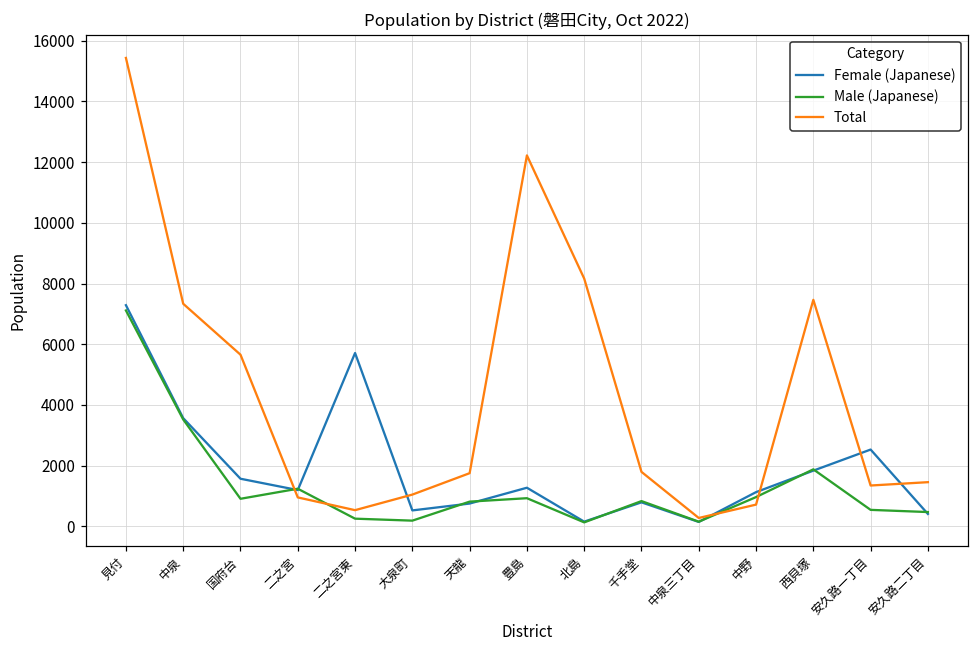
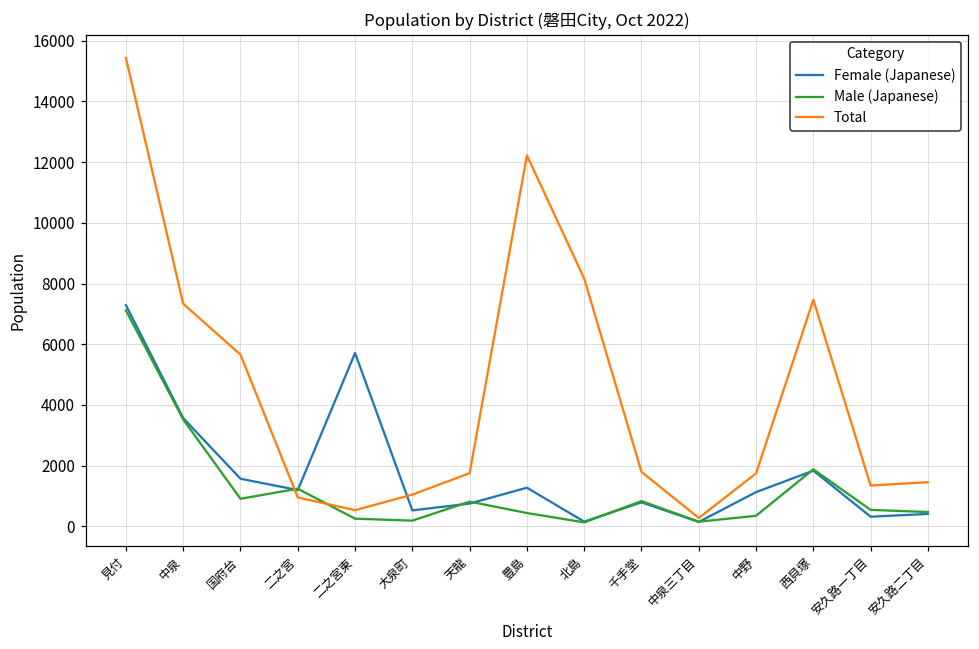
  {
    "Female (Japanese)": {
      "見付": 7300,
      "国府台": 1600,
      "二之宮東": 5700,
      "大泉町": 500,
      "豊島": 1300,
      "中野": 1100,
-     "安久路一丁目": 2500
+     "安久路一丁目": 300
    },
    "Male (Japanese)": {
      "見付": 7100,
      "国府台": 900,
      "二之宮東": 300,
      "大泉町": 200,
-     "豊島": 900,
-     "中野": 1000,
+     "豊島": 400,
+     "中野": 400,
      "安久路一丁目": 500
    },
    "Total": {
      "見付": 15400,
      "中泉": 7300,
      "国府台": 5700,
      "二之宮": 1000,
      "二之宮東": 500,
      "大泉町": 1000,
      "天龍": 1800,
      "豊島": 12200,
      "北島": 8200,
      "千手堂": 1800,
      "中泉三丁目": 300,
-     "中野": 700,
+     "中野": 1700,
      "西貝塚": 7500,
      "安久路一丁目": 1300,
      "安久路二丁目": 1500
    }
  }
